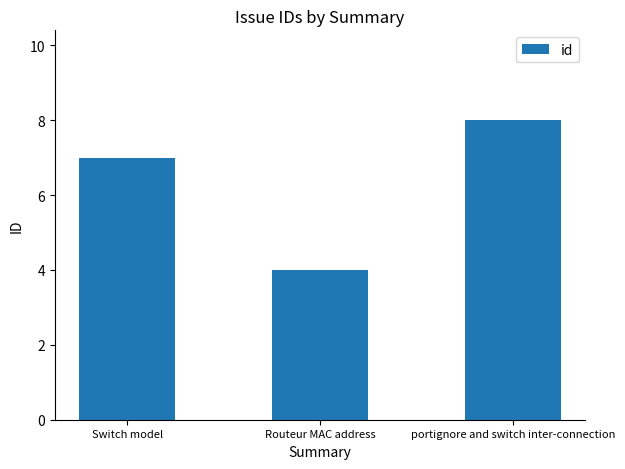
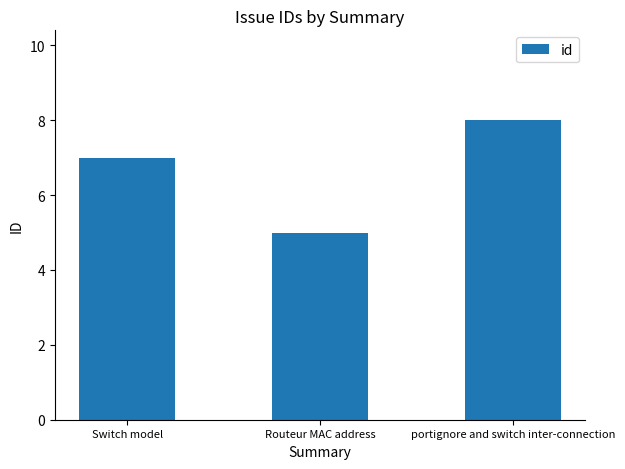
  {
    "Switch model": 7,
-   "Routeur MAC address": 4,
+   "Routeur MAC address": 5,
    "portignore and switch inter-connection": 8
  }
